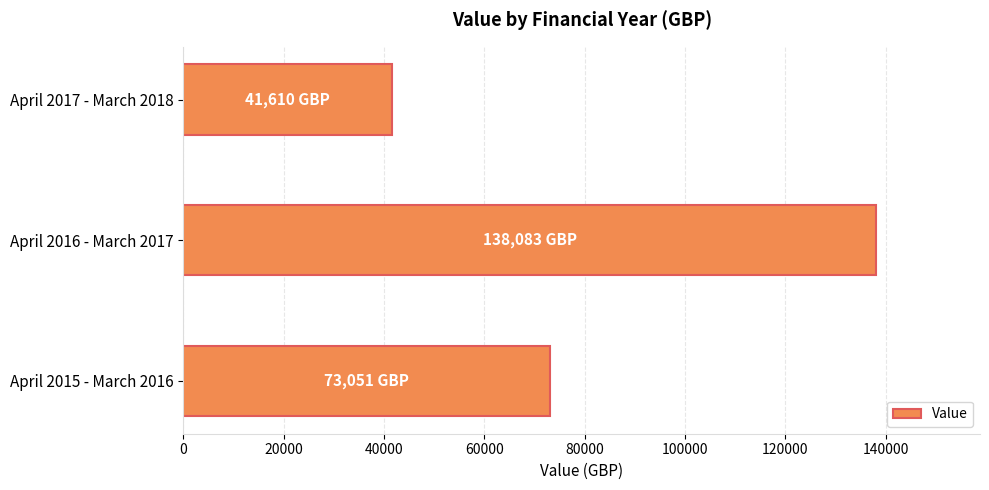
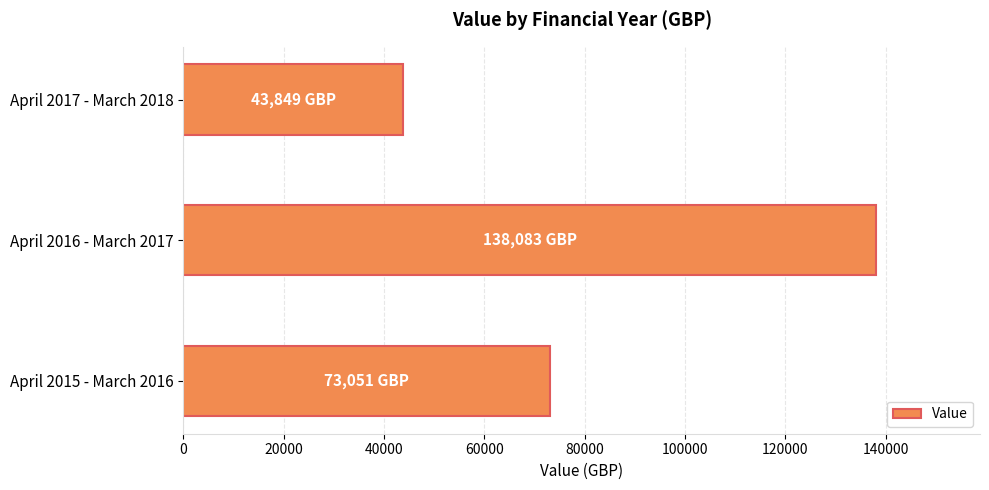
  {
-   "April 2017 - March 2018": "41,610",
+   "April 2017 - March 2018": "43,849",
    "April 2016 - March 2017": "138,083",
    "April 2015 - March 2016": "73,051"
  }
